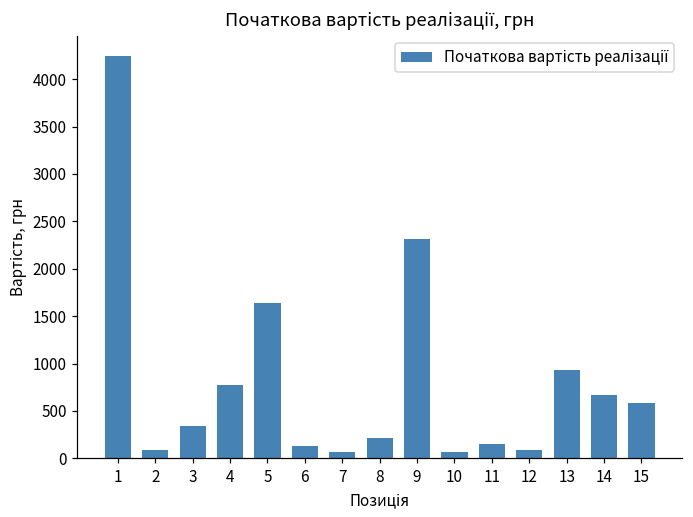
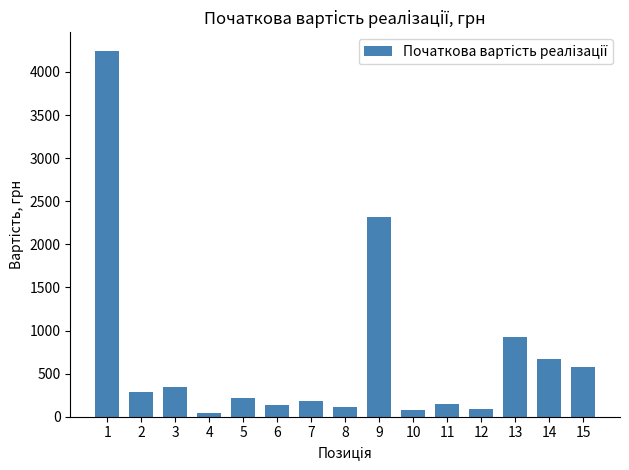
  {
    "1": 4200,
-   "2": 100,
+   "2": 300,
    "3": 300,
-   "4": 800,
-   "5": 1600,
+   "4": 0,
+   "5": 200,
    "6": 100,
-   "7": 100,
-   "8": 200,
+   "7": 200,
+   "8": 100,
    "9": 2300,
    "10": 100,
    "11": 100,
    "12": 100,
    "13": 900,
    "14": 700,
    "15": 600
  }
